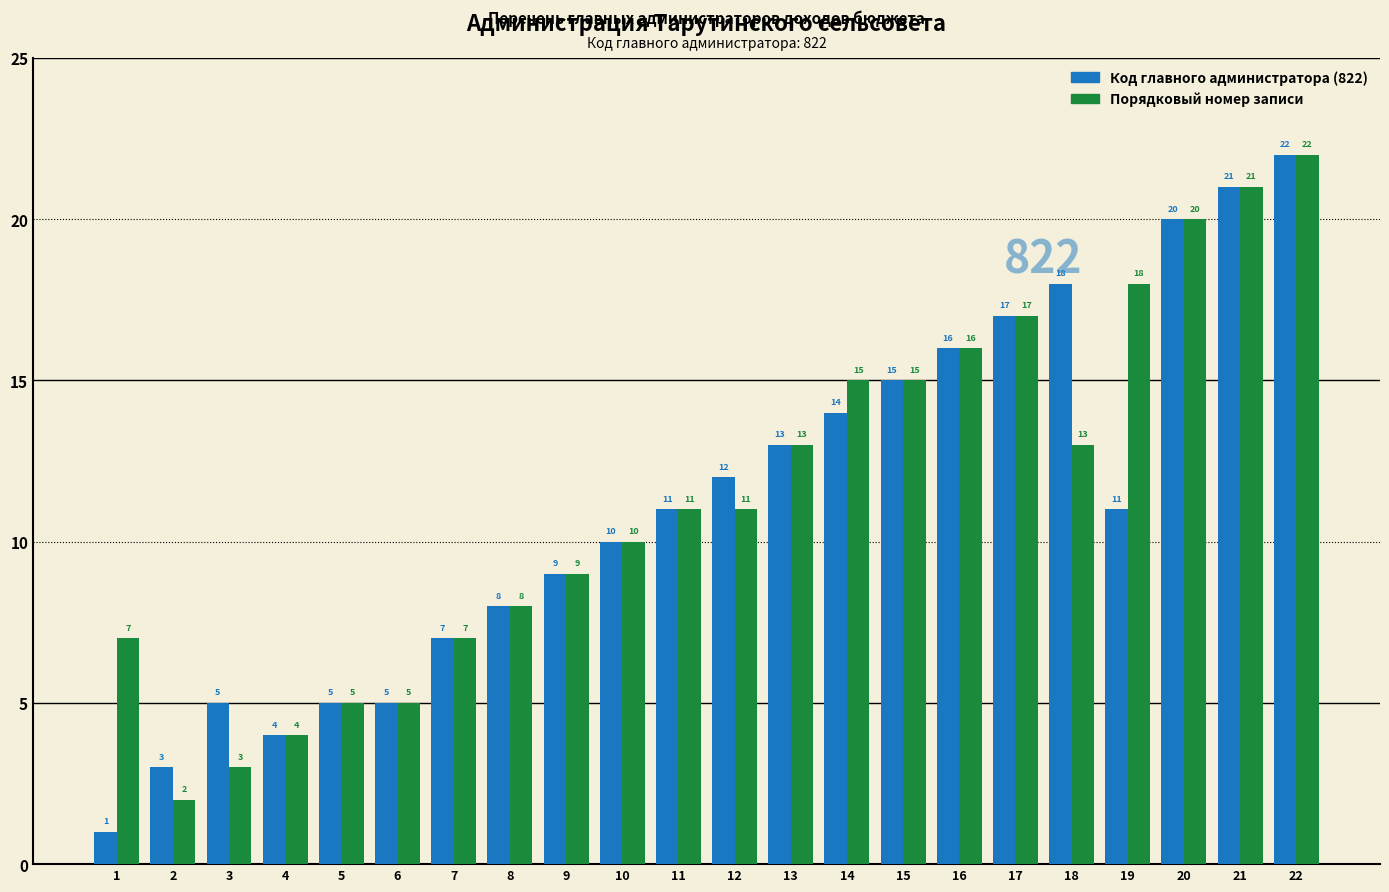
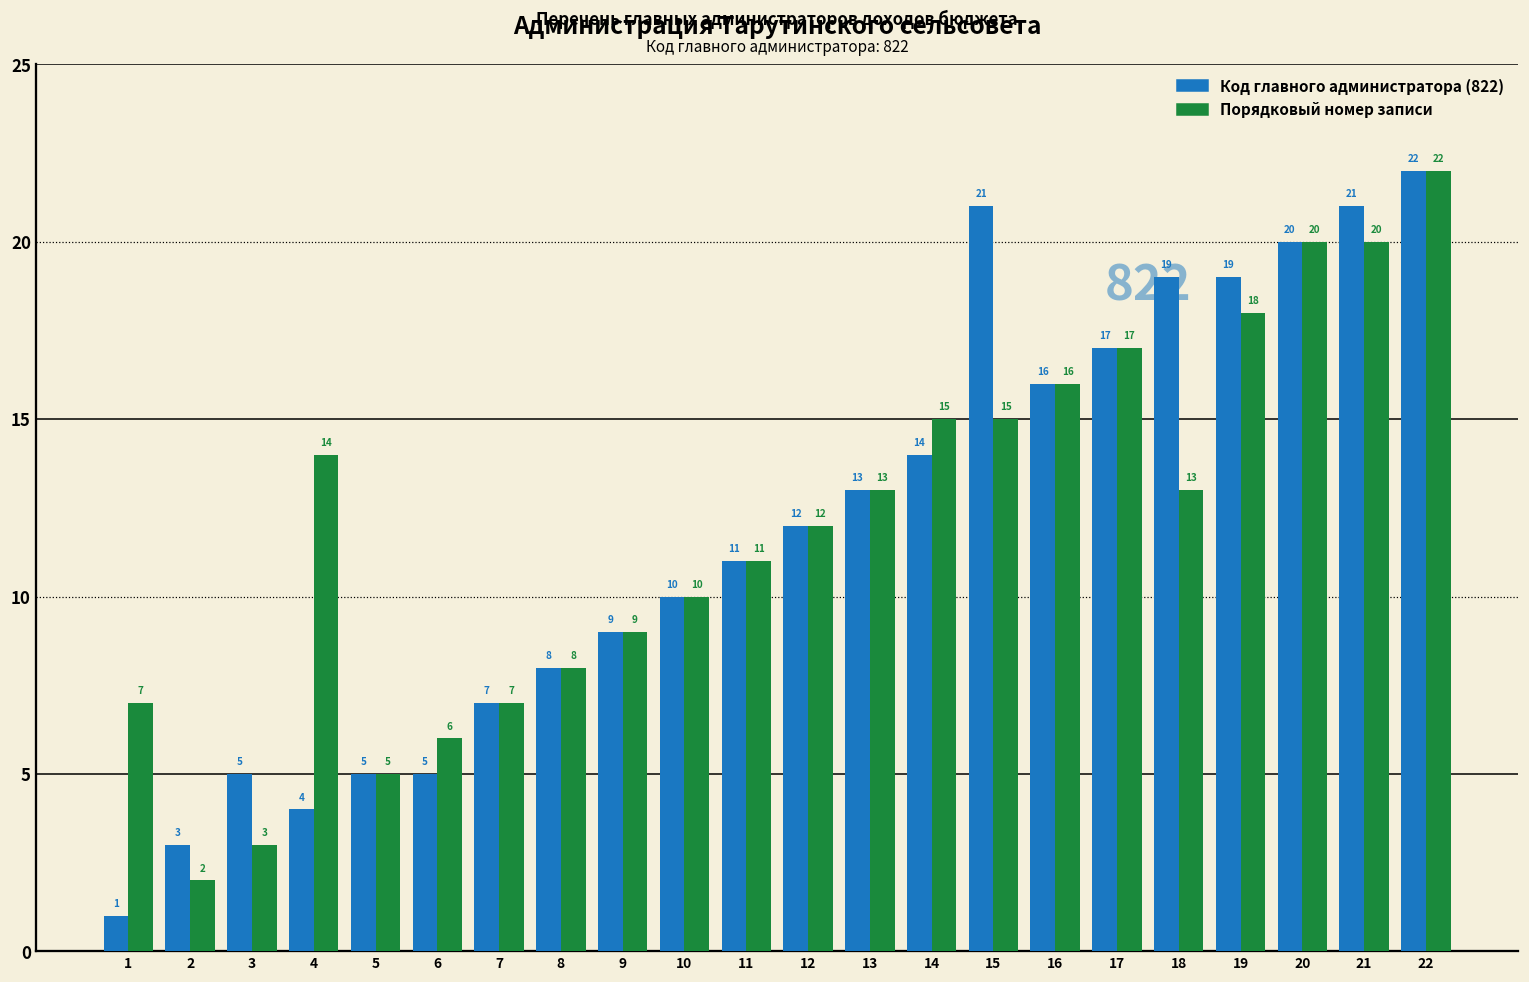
  {
    "Код главного администратора (822)": {
      "1": 1,
      "2": 3,
      "3": 5,
      "4": 4,
      "5": 5,
      "6": 5,
      "7": 7,
      "8": 8,
      "9": 9,
      "10": 10,
      "11": 11,
      "12": 12,
      "13": 13,
      "14": 14,
-     "15": 15,
+     "15": 21,
      "16": 16,
      "17": 17,
-     "18": 18,
-     "19": 11,
+     "18": 19,
+     "19": 19,
      "20": 20,
      "21": 21,
      "22": 22
    },
    "Порядковый номер записи": {
      "1": 7,
      "2": 2,
      "3": 3,
-     "4": 4,
+     "4": 14,
      "5": 5,
-     "6": 5,
+     "6": 6,
      "7": 7,
      "8": 8,
      "9": 9,
      "10": 10,
      "11": 11,
-     "12": 11,
+     "12": 12,
      "13": 13,
      "14": 15,
      "15": 15,
      "16": 16,
      "17": 17,
      "18": 13,
      "19": 18,
      "20": 20,
-     "21": 21,
+     "21": 20,
      "22": 22
    }
  }
